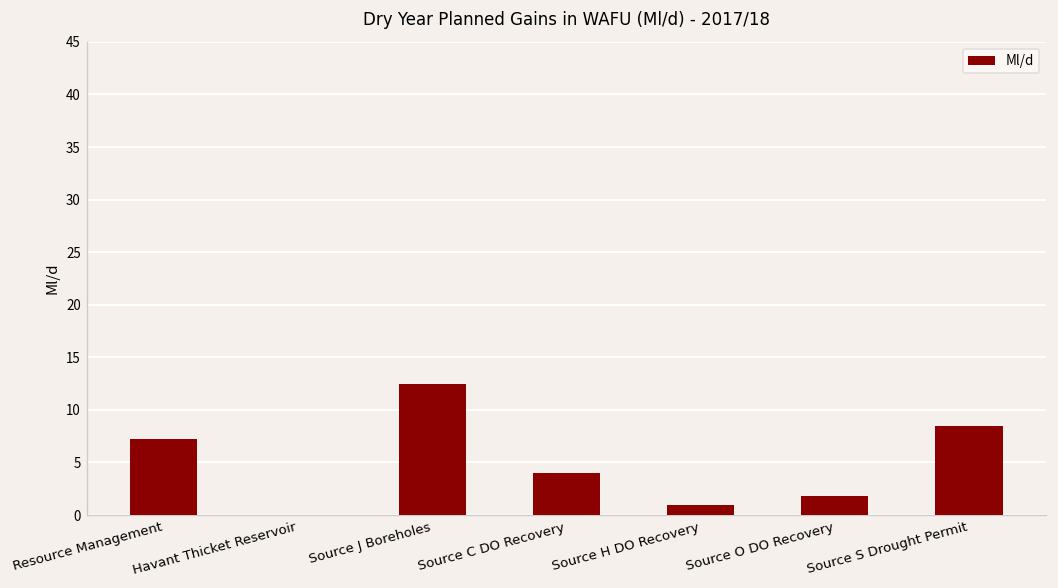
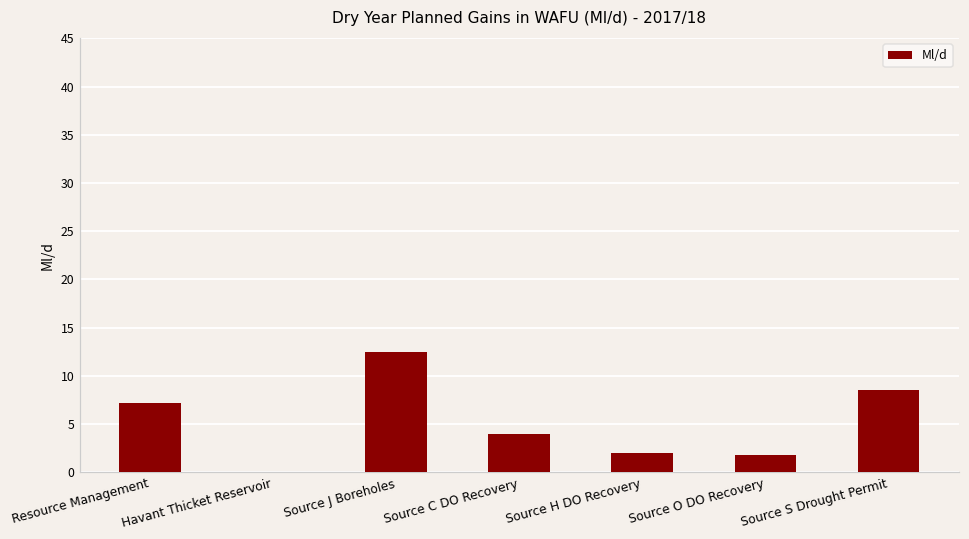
  {
    "Resource Management": 7,
    "Havant Thicket Reservoir": 0,
    "Source J Boreholes": 13,
    "Source C DO Recovery": 4,
-   "Source H DO Recovery": 1,
+   "Source H DO Recovery": 2,
    "Source O DO Recovery": 2,
    "Source S Drought Permit": 9
  }
